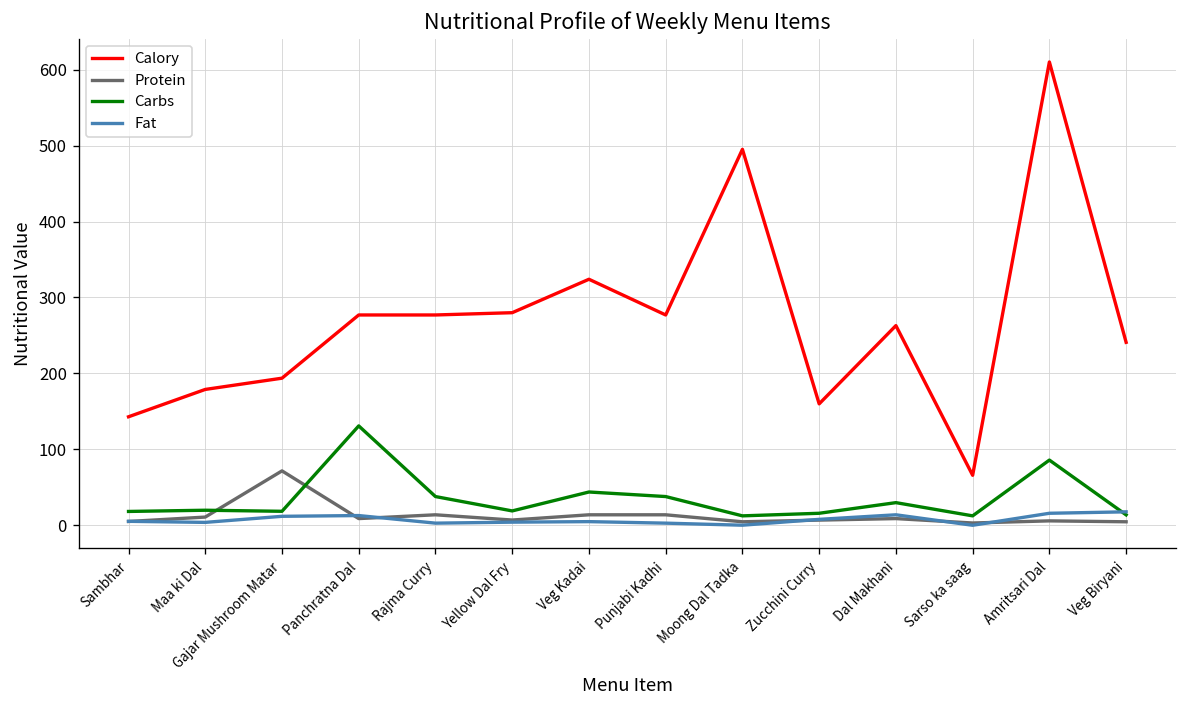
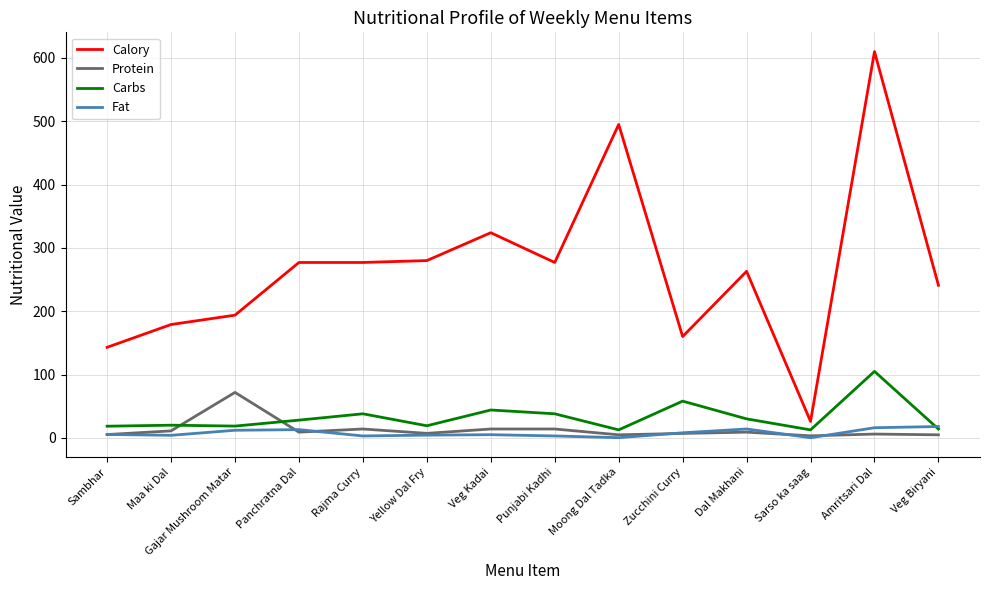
  {
    "Calory": {
      "Sambhar": 140,
      "Maa ki Dal": 180,
      "Gajar Mushroom Matar": 190,
      "Panchratna Dal": 280,
      "Rajma Curry": 280,
      "Yellow Dal Fry": 280,
      "Veg Kadai": 320,
      "Punjabi Kadhi": 280,
      "Moong Dal Tadka": 500,
      "Zucchini Curry": 160,
      "Dal Makhani": 260,
-     "Sarso ka saag": 70,
+     "Sarso ka saag": 30,
      "Amritsari Dal": 610,
      "Veg Biryani": 240
    },
    "Protein": {
      "Maa ki Dal": 10,
      "Gajar Mushroom Matar": 70,
      "Panchratna Dal": 10,
      "Rajma Curry": 10,
      "Veg Kadai": 10,
      "Punjabi Kadhi": 10,
      "Moong Dal Tadka": 0,
      "Dal Makhani": 10,
      "Amritsari Dal": 10,
      "Veg Biryani": 0
    },
    "Carbs": {
      "Sambhar": 20,
      "Maa ki Dal": 20,
      "Gajar Mushroom Matar": 20,
-     "Panchratna Dal": 130,
+     "Panchratna Dal": 30,
      "Rajma Curry": 40,
      "Yellow Dal Fry": 20,
      "Veg Kadai": 40,
      "Punjabi Kadhi": 40,
      "Moong Dal Tadka": 10,
-     "Zucchini Curry": 20,
+     "Zucchini Curry": 60,
      "Dal Makhani": 30,
      "Sarso ka saag": 10,
-     "Amritsari Dal": 90,
+     "Amritsari Dal": 110,
      "Veg Biryani": 10
    },
    "Fat": {
      "Maa ki Dal": 0,
      "Gajar Mushroom Matar": 10,
      "Panchratna Dal": 10,
      "Rajma Curry": 0,
      "Veg Kadai": 10,
      "Punjabi Kadhi": 0,
      "Moong Dal Tadka": 0,
      "Dal Makhani": 10,
      "Amritsari Dal": 20,
      "Veg Biryani": 20
    }
  }
